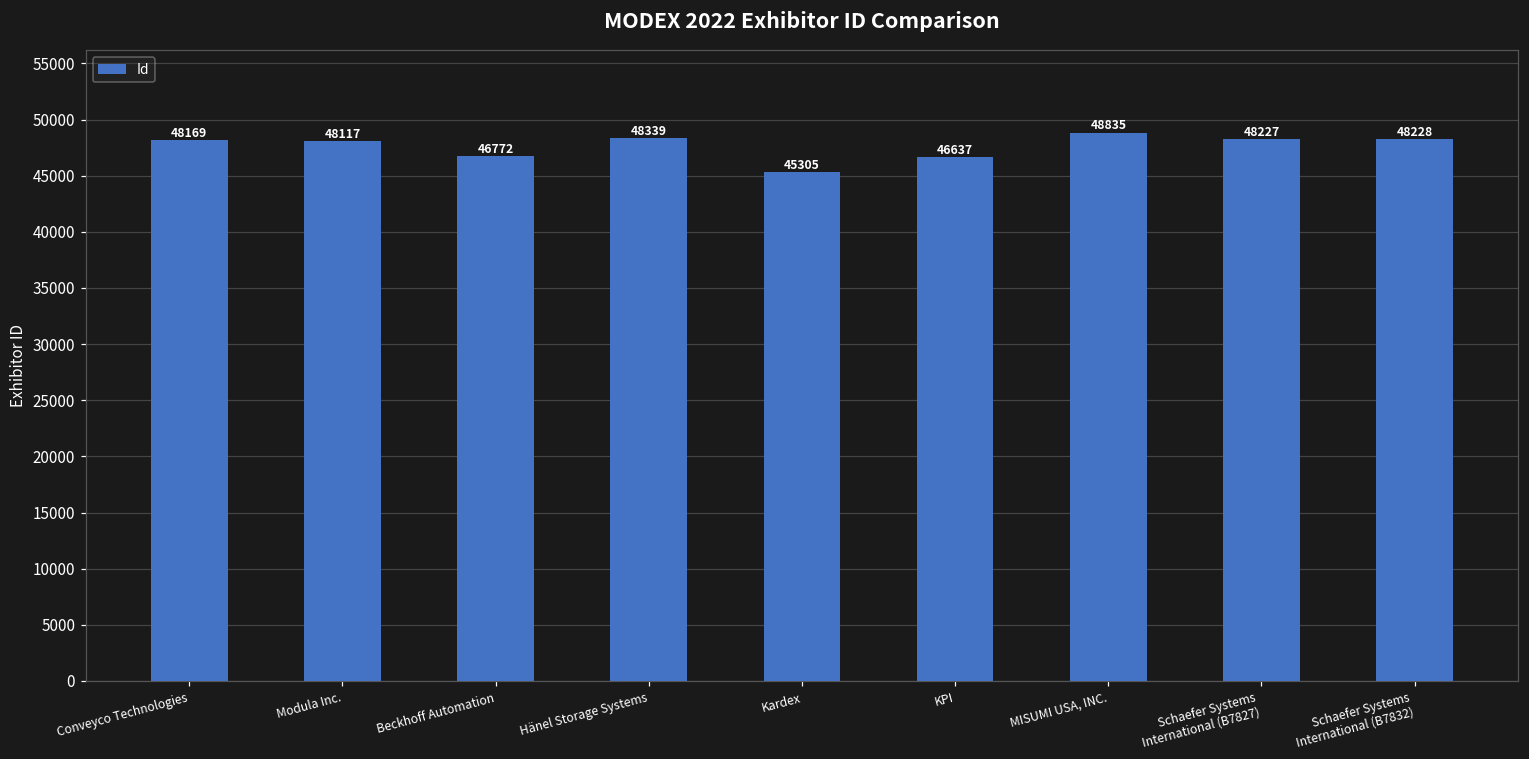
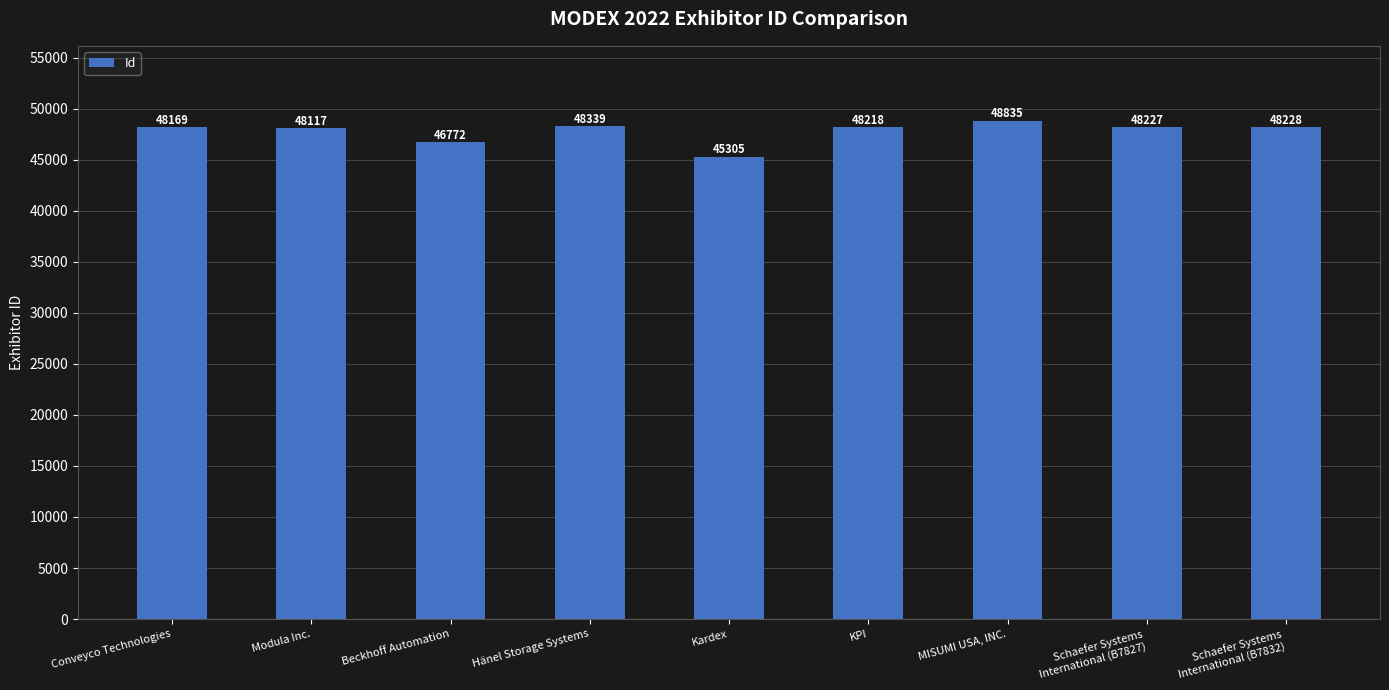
  {
    "Conveyco Technologies": 48169,
    "Modula Inc.": 48117,
    "Beckhoff Automation": 46772,
    "Hänel Storage Systems": 48339,
    "Kardex": 45305,
-   "KPI": 46637,
+   "KPI": 48218,
    "MISUMI USA, INC.": 48835,
    "Schaefer Systems International (B7827)": 48227,
    "Schaefer Systems International (B7832)": 48228
  }
